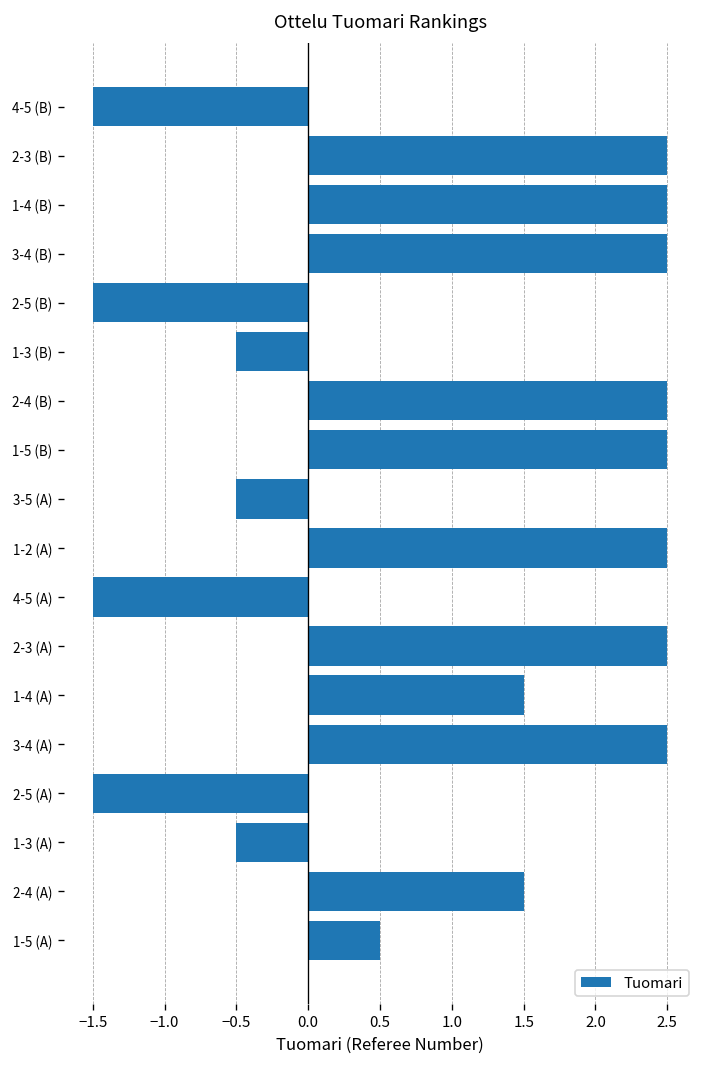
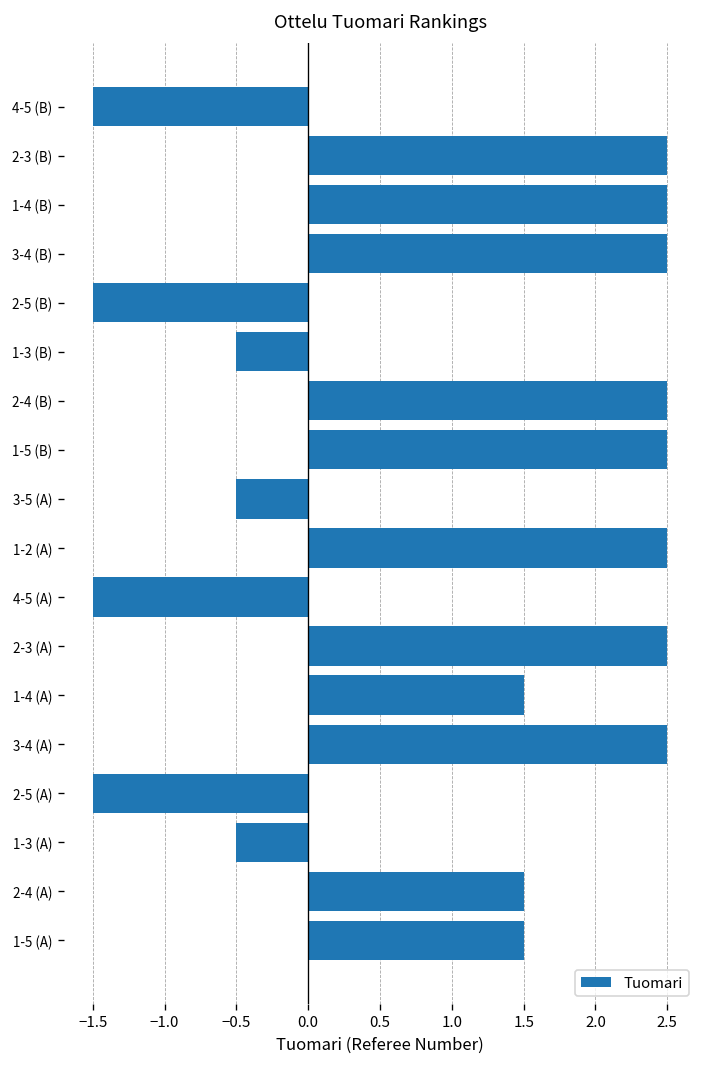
  {
    "4-5 (B)": -1.50,
    "2-3 (B)": 2.50,
    "1-4 (B)": 2.50,
    "3-4 (B)": 2.50,
    "2-5 (B)": -1.50,
    "1-3 (B)": -0.50,
    "2-4 (B)": 2.50,
    "1-5 (B)": 2.50,
    "3-5 (A)": -0.50,
    "1-2 (A)": 2.50,
    "4-5 (A)": -1.50,
    "2-3 (A)": 2.50,
    "1-4 (A)": 1.50,
    "3-4 (A)": 2.50,
    "2-5 (A)": -1.50,
    "1-3 (A)": -0.50,
    "2-4 (A)": 1.50,
-   "1-5 (A)": 0.50
+   "1-5 (A)": 1.50
  }
